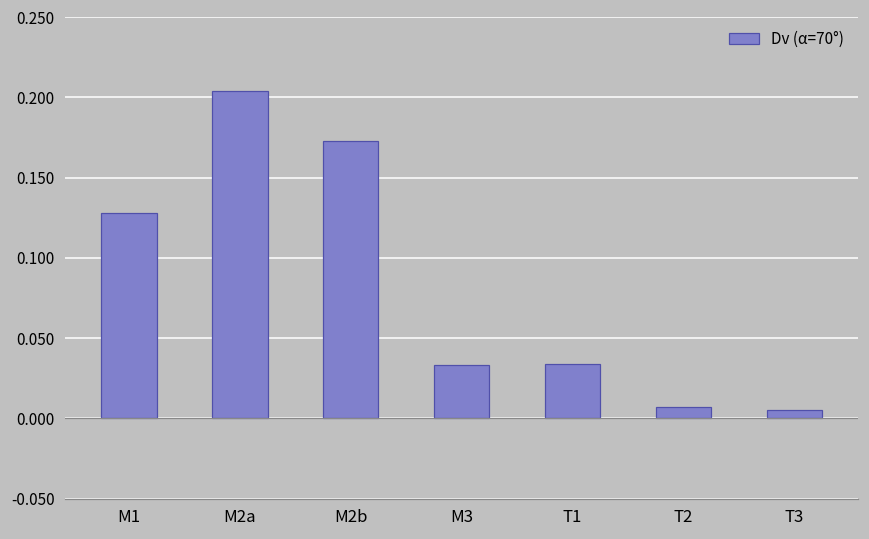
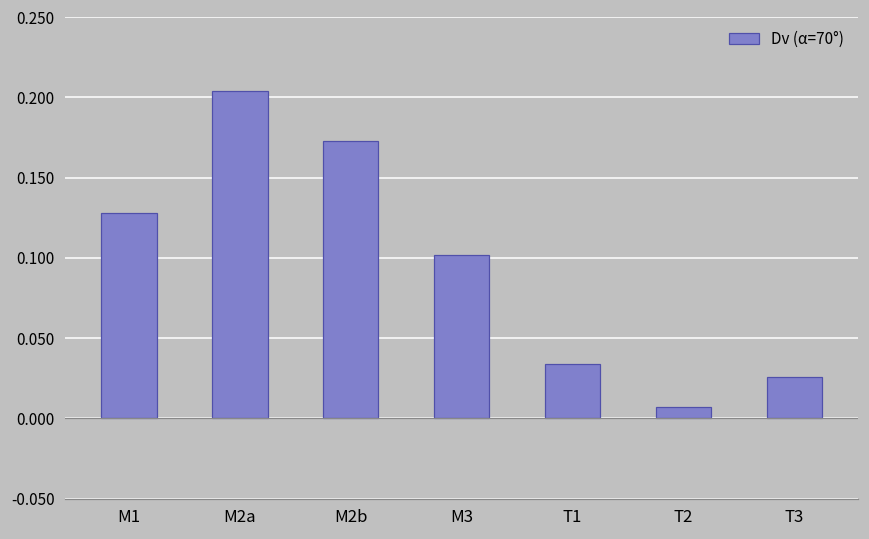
  {
    "M1": 0.128,
    "M2a": 0.204,
    "M2b": 0.173,
-   "M3": 0.033,
+   "M3": 0.102,
    "T1": 0.034,
    "T2": 0.007,
-   "T3": 0.005
+   "T3": 0.026
  }
